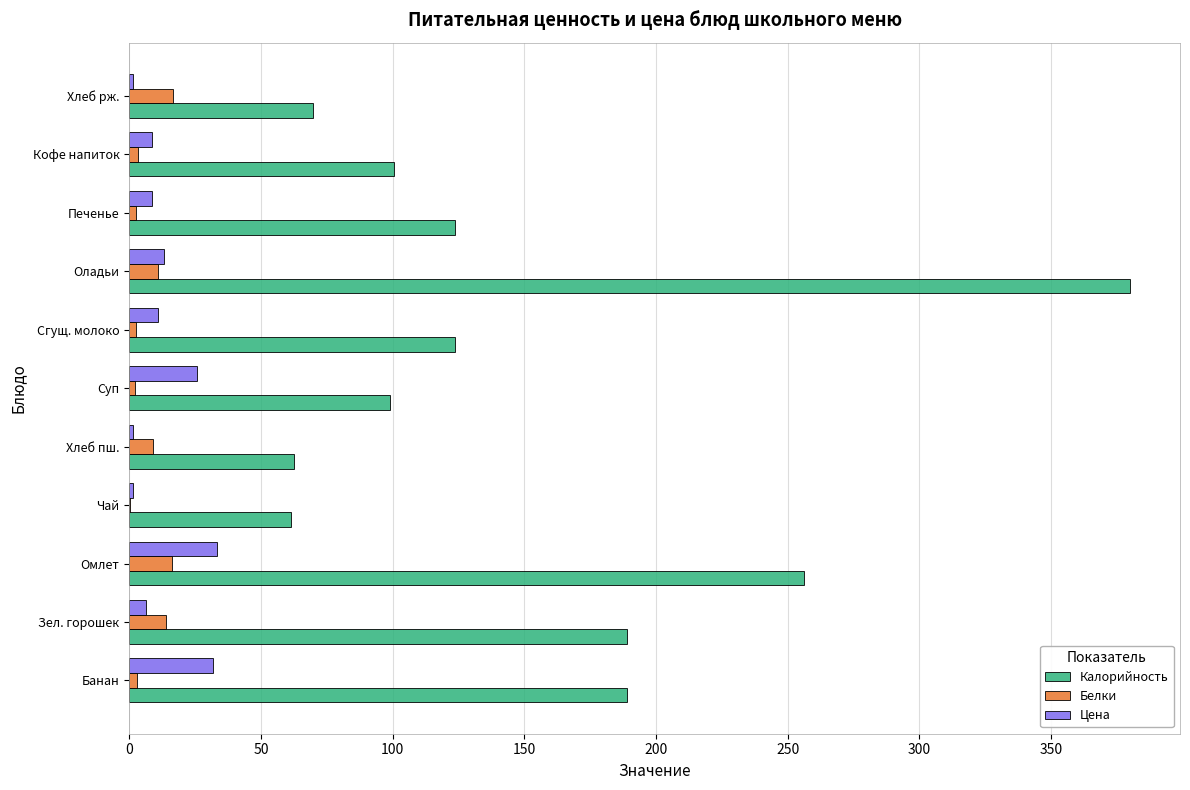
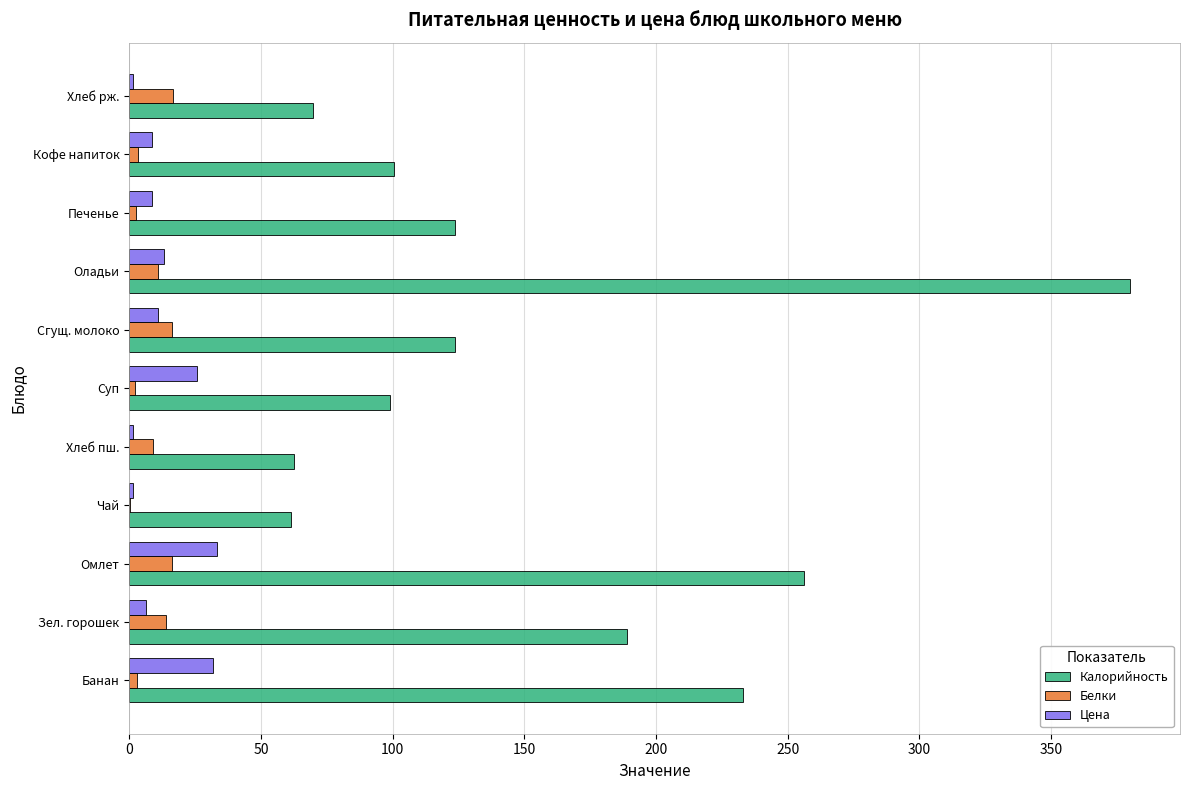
  {
    "Калорийность": {
      "Хлеб рж.": 70,
      "Кофе напиток": 101,
      "Печенье": 124,
      "Оладьи": 380,
      "Сгущ. молоко": 124,
      "Суп": 99,
      "Хлеб пш.": 63,
      "Чай": 61,
      "Омлет": 256,
      "Зел. горошек": 189,
-     "Банан": 189
+     "Банан": 233
    },
    "Белки": {
      "Хлеб рж.": 17,
      "Кофе напиток": 3,
      "Печенье": 3,
      "Оладьи": 11,
-     "Сгущ. молоко": 3,
+     "Сгущ. молоко": 16,
      "Суп": 2,
      "Хлеб пш.": 9,
      "Омлет": 16,
      "Зел. горошек": 14,
      "Банан": 3
    },
    "Цена": {
      "Хлеб рж.": 1,
      "Кофе напиток": 9,
      "Печенье": 9,
      "Оладьи": 13,
      "Сгущ. молоко": 11,
      "Суп": 26,
      "Хлеб пш.": 1,
      "Чай": 2,
      "Омлет": 33,
      "Зел. горошек": 6,
      "Банан": 32
    }
  }
